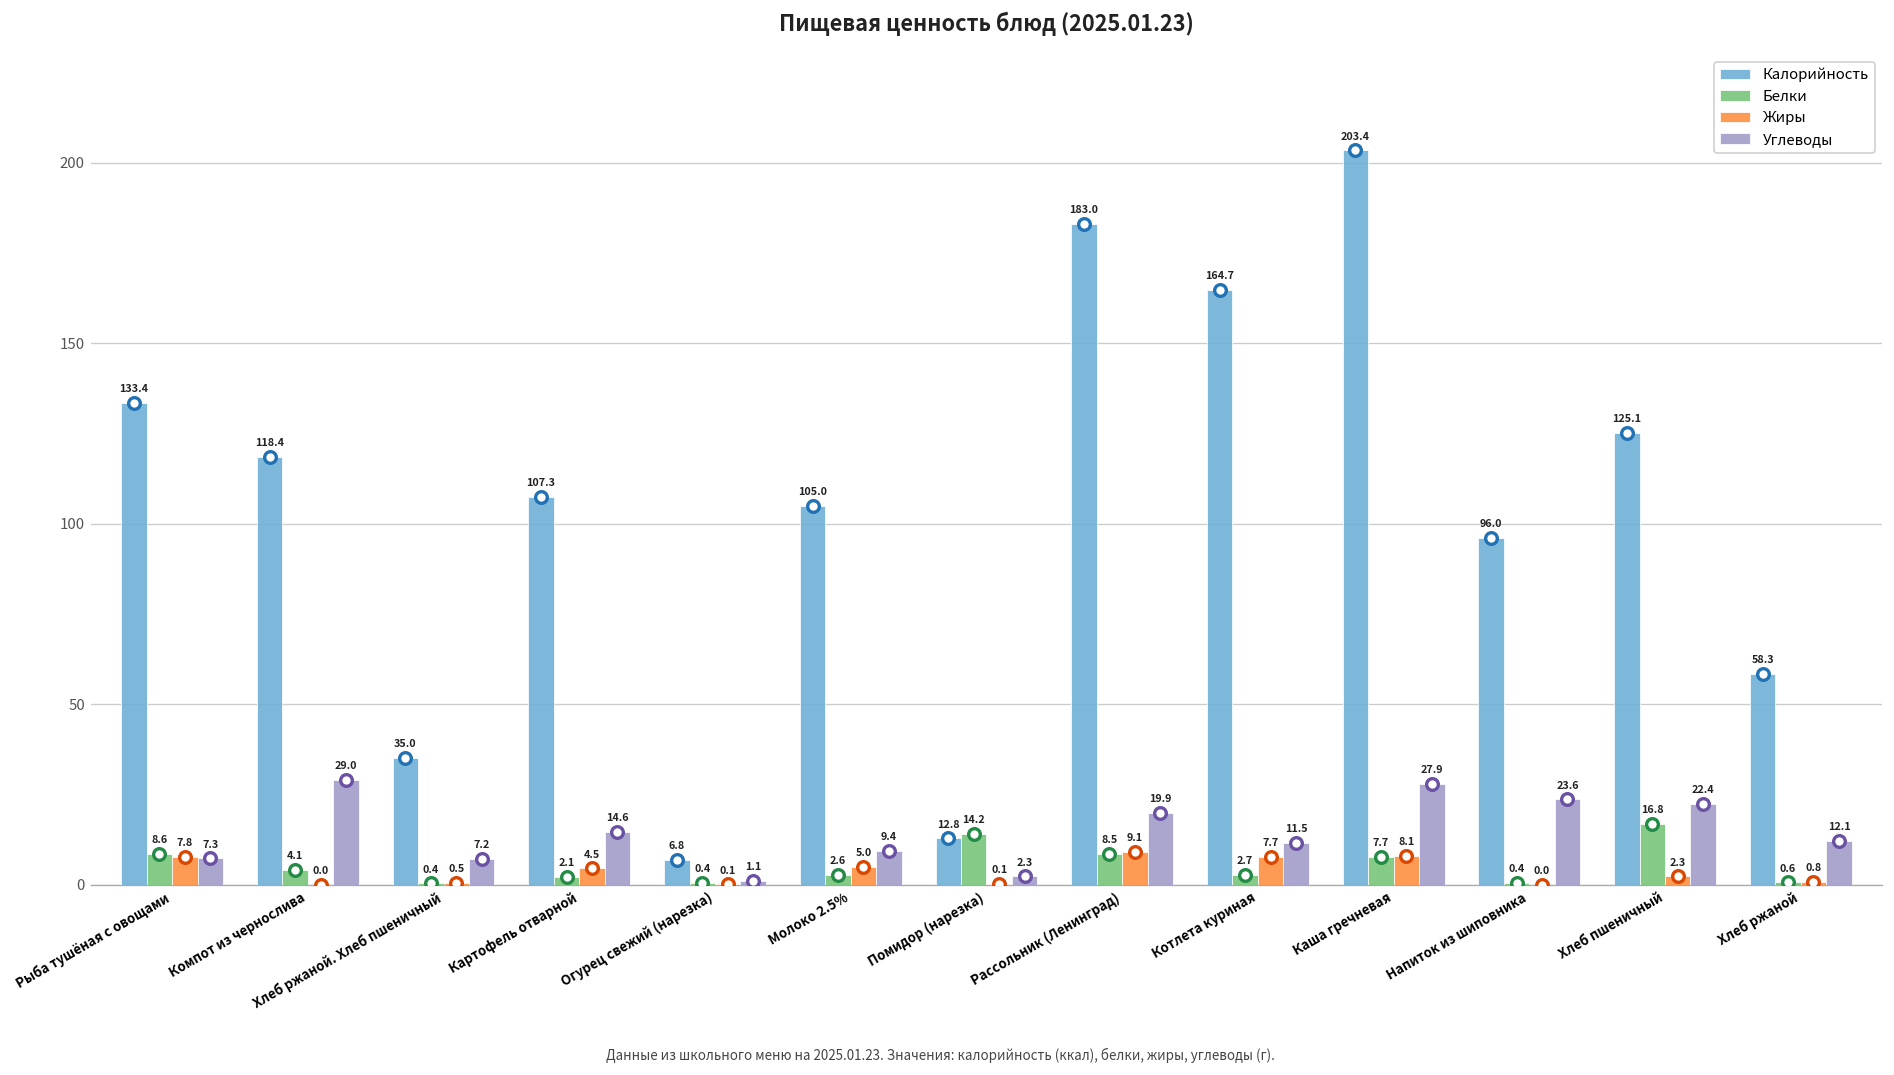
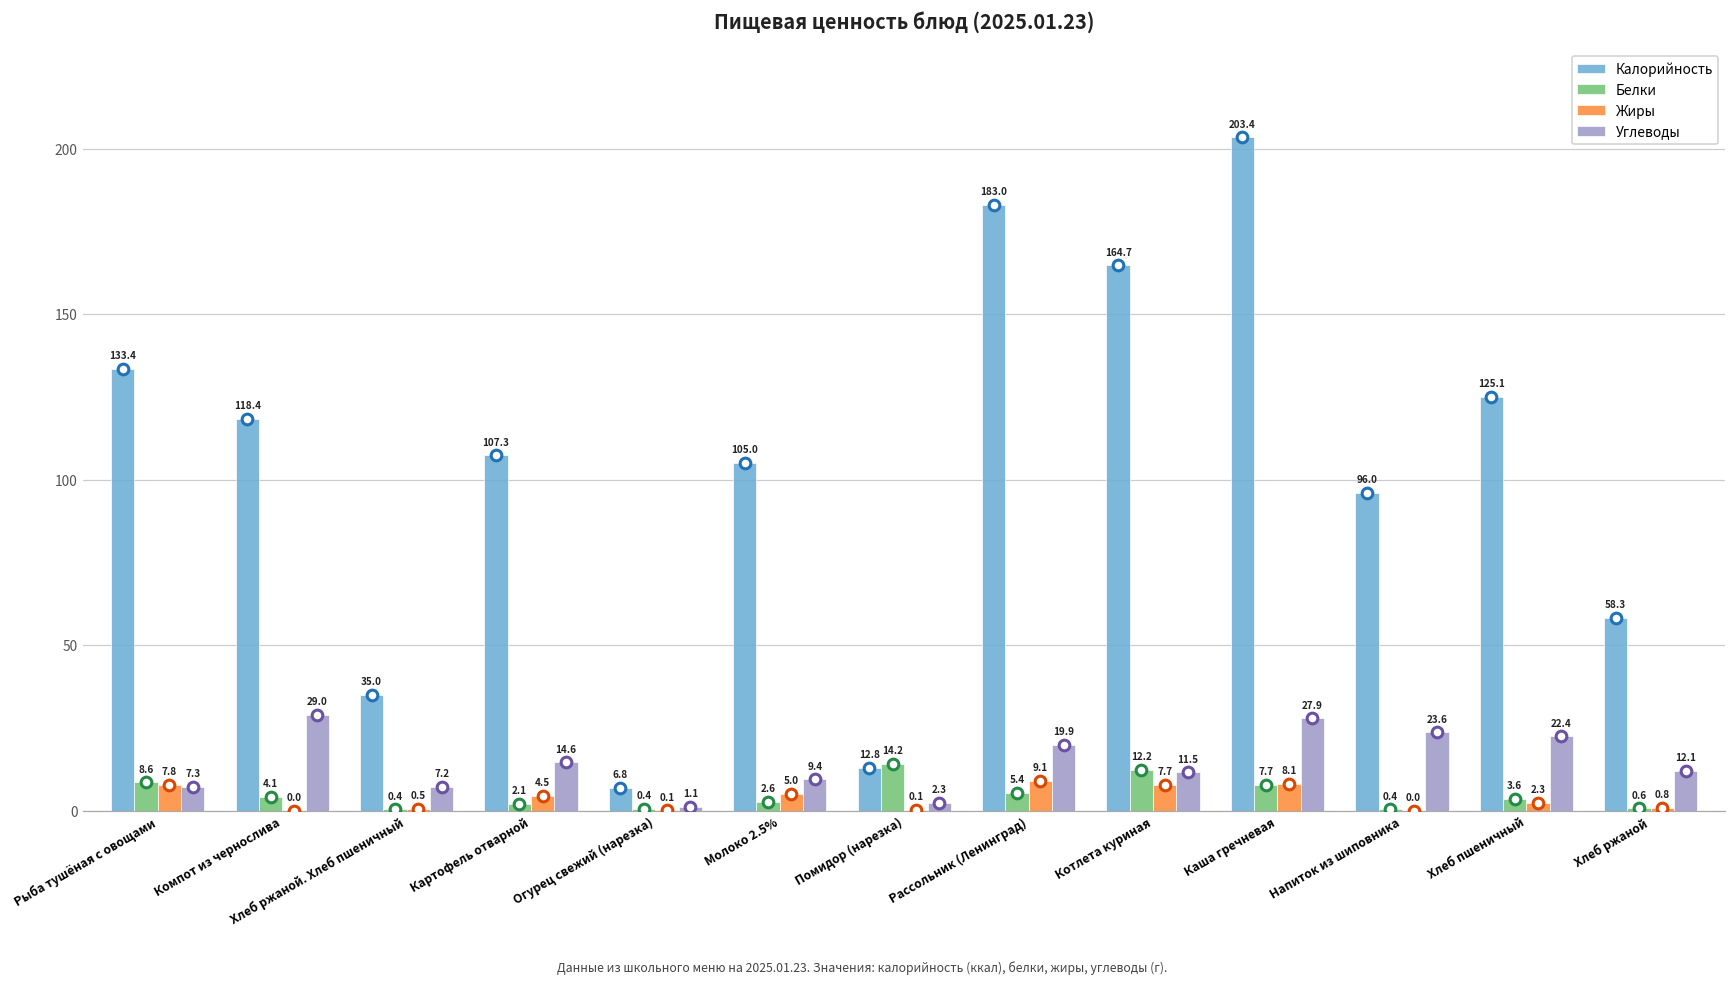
  {
    "Белки": {
      "Рыба тушёная с овощами": 8.6,
      "Компот из чернослива": 4.1,
      "Хлеб ржаной. Хлеб пшеничный": 0.4,
      "Картофель отварной": 2.1,
      "Огурец свежий (нарезка)": 0.4,
      "Молоко 2.5%": 2.6,
      "Помидор (нарезка)": 14.2,
-     "Рассольник (Ленинград)": 8.5,
-     "Котлета куриная": 2.7,
+     "Рассольник (Ленинград)": 5.4,
+     "Котлета куриная": 12.2,
      "Каша гречневая": 7.7,
      "Напиток из шиповника": 0.4,
-     "Хлеб пшеничный": 16.8,
+     "Хлеб пшеничный": 3.6,
      "Хлеб ржаной": 0.6
    }
  }
